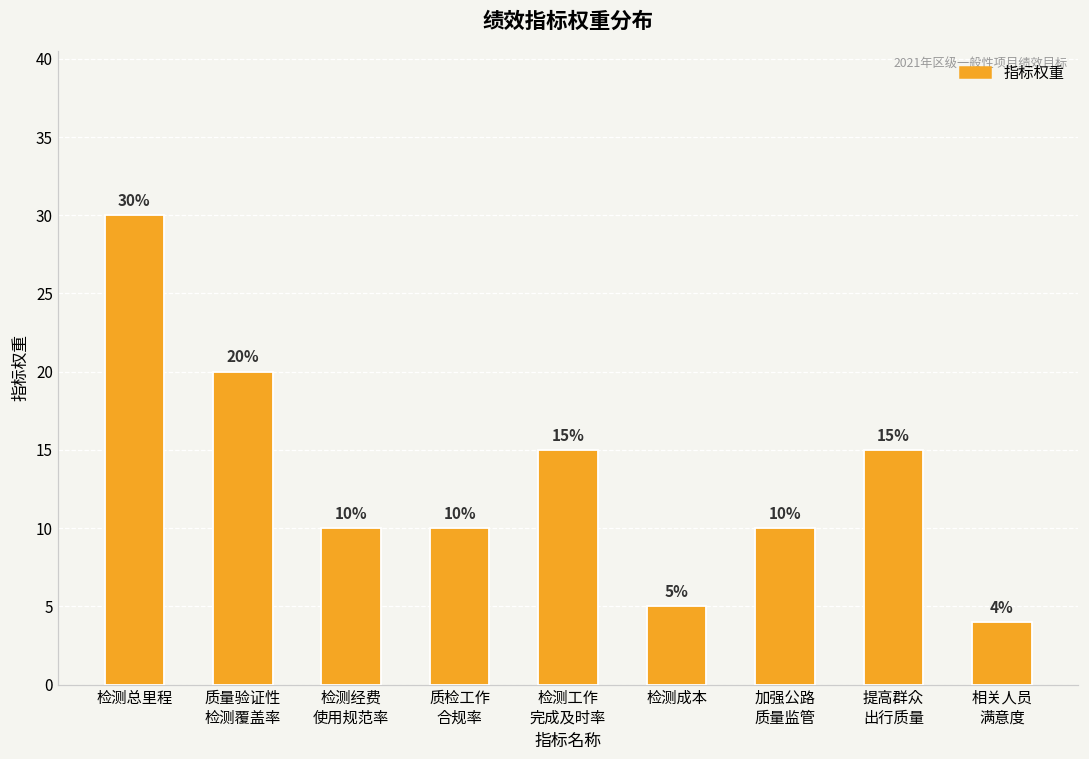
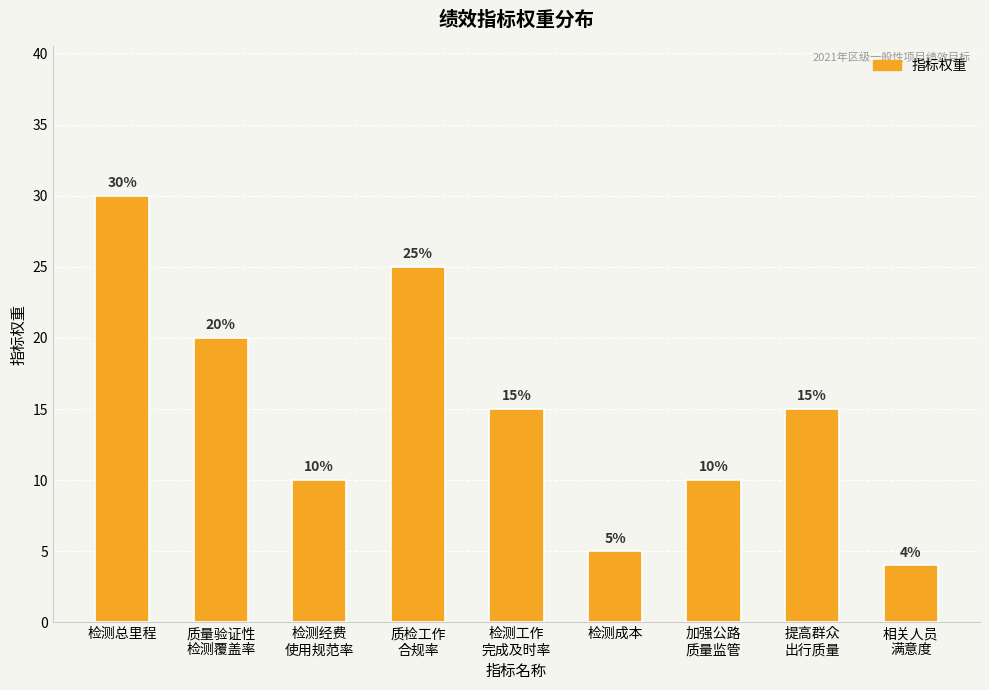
  {
    "检测总里程": "30%",
    "质量验证性 检测覆盖率": "20%",
    "检测经费 使用规范率": "10%",
-   "质检工作 合规率": "10%",
+   "质检工作 合规率": "25%",
    "检测工作 完成及时率": "15%",
    "检测成本": "5%",
    "加强公路 质量监管": "10%",
    "提高群众 出行质量": "15%",
    "相关人员 满意度": "4%"
  }
